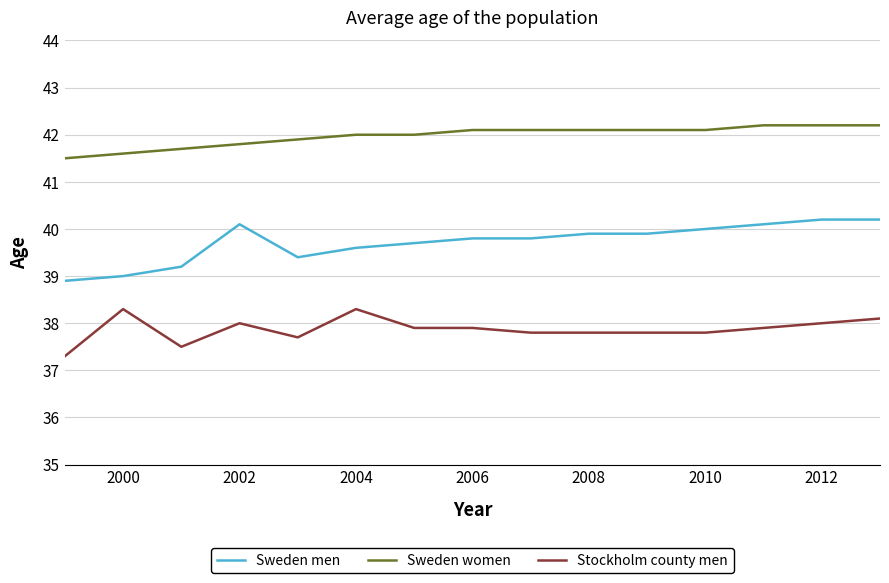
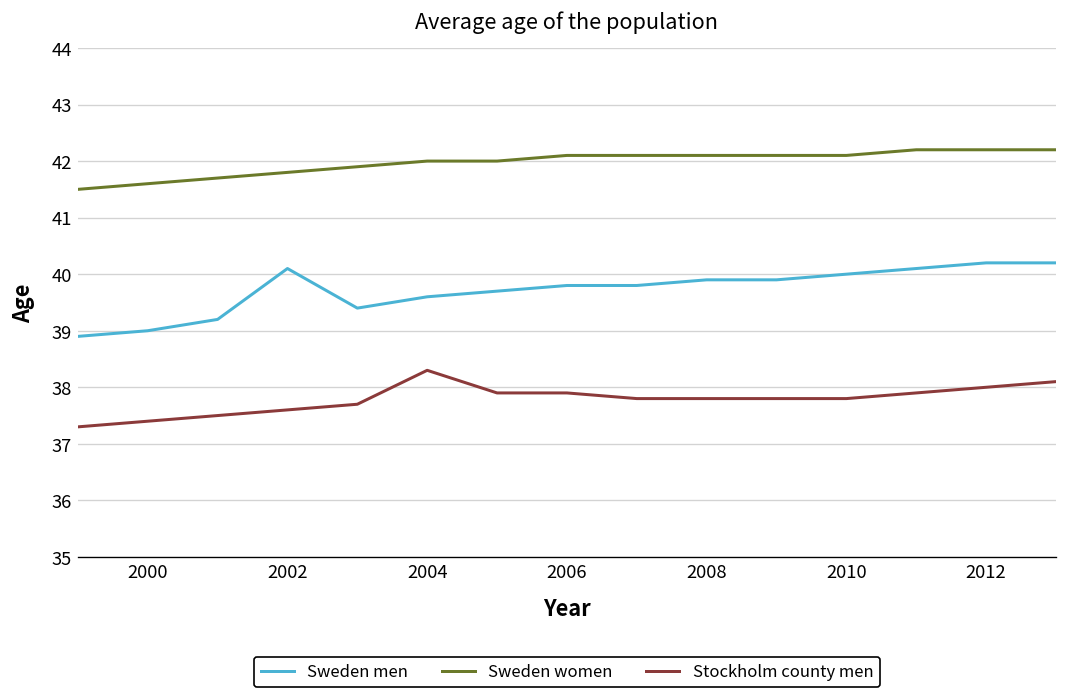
  {
    "Sweden men": {
      "2000": 39.0,
      "2002": 40.1,
      "2004": 39.6,
      "2006": 39.8,
      "2008": 39.9,
      "2010": 40.0,
      "2012": 40.2
    },
    "Sweden women": {
      "2000": 41.6,
      "2002": 41.8,
      "2004": 42.0,
      "2006": 42.1,
      "2008": 42.1,
      "2010": 42.1,
      "2012": 42.2
    },
    "Stockholm county men": {
-     "2000": 38.3,
-     "2002": 38.0,
+     "2000": 37.4,
+     "2002": 37.6,
      "2004": 38.3,
      "2006": 37.9,
      "2008": 37.8,
      "2010": 37.8,
      "2012": 38.0
    }
  }
